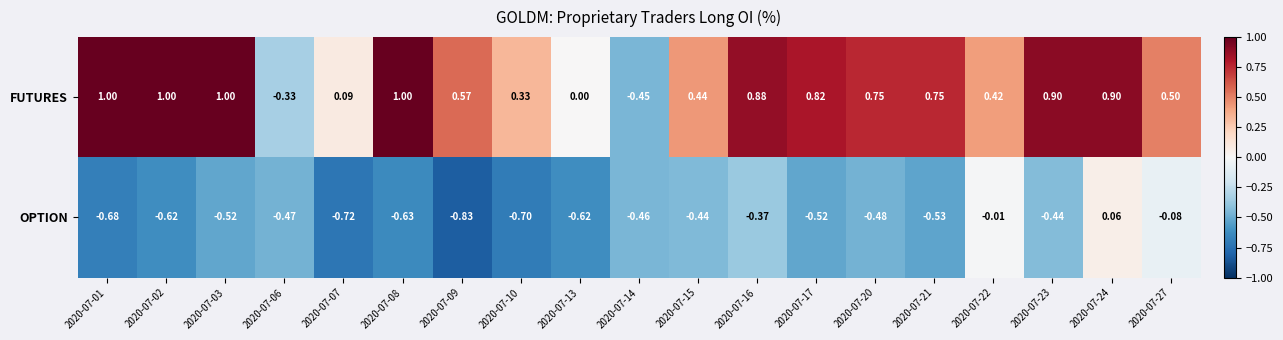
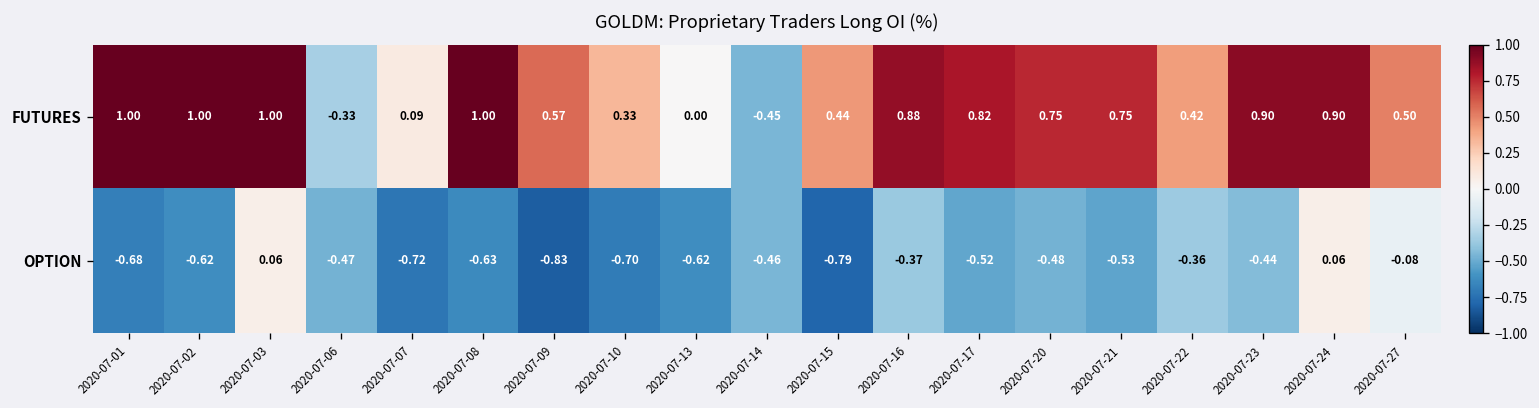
  {
    "FUTURES": {
      "2020-07-01": 1.00,
      "2020-07-02": 1.00,
      "2020-07-03": 1.00,
      "2020-07-06": -0.33,
      "2020-07-07": 0.09,
      "2020-07-08": 1.00,
      "2020-07-09": 0.57,
      "2020-07-10": 0.33,
      "2020-07-13": 0.00,
      "2020-07-14": -0.45,
      "2020-07-15": 0.44,
      "2020-07-16": 0.88,
      "2020-07-17": 0.82,
      "2020-07-20": 0.75,
      "2020-07-21": 0.75,
      "2020-07-22": 0.42,
      "2020-07-23": 0.90,
      "2020-07-24": 0.90,
      "2020-07-27": 0.50
    },
    "OPTION": {
      "2020-07-01": -0.68,
      "2020-07-02": -0.62,
-     "2020-07-03": -0.52,
+     "2020-07-03": 0.06,
      "2020-07-06": -0.47,
      "2020-07-07": -0.72,
      "2020-07-08": -0.63,
      "2020-07-09": -0.83,
      "2020-07-10": -0.70,
      "2020-07-13": -0.62,
      "2020-07-14": -0.46,
-     "2020-07-15": -0.44,
+     "2020-07-15": -0.79,
      "2020-07-16": -0.37,
      "2020-07-17": -0.52,
      "2020-07-20": -0.48,
      "2020-07-21": -0.53,
-     "2020-07-22": -0.01,
+     "2020-07-22": -0.36,
      "2020-07-23": -0.44,
      "2020-07-24": 0.06,
      "2020-07-27": -0.08
    }
  }
